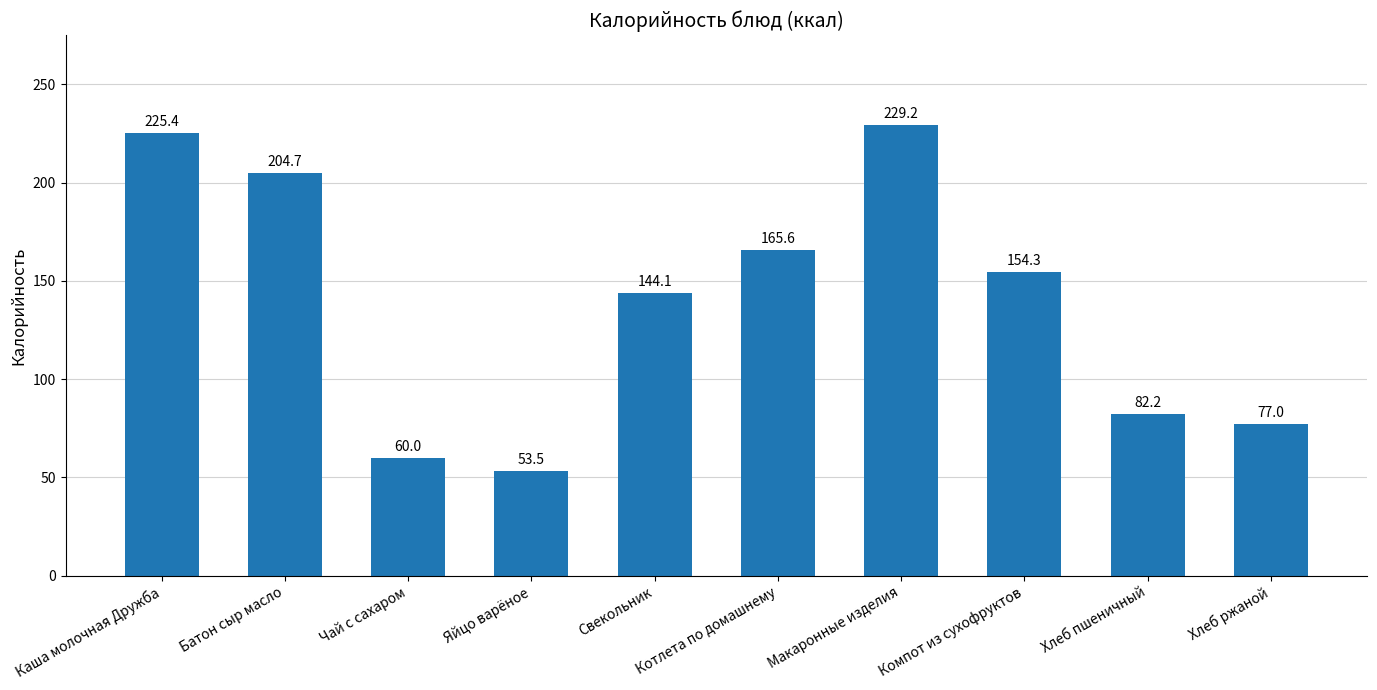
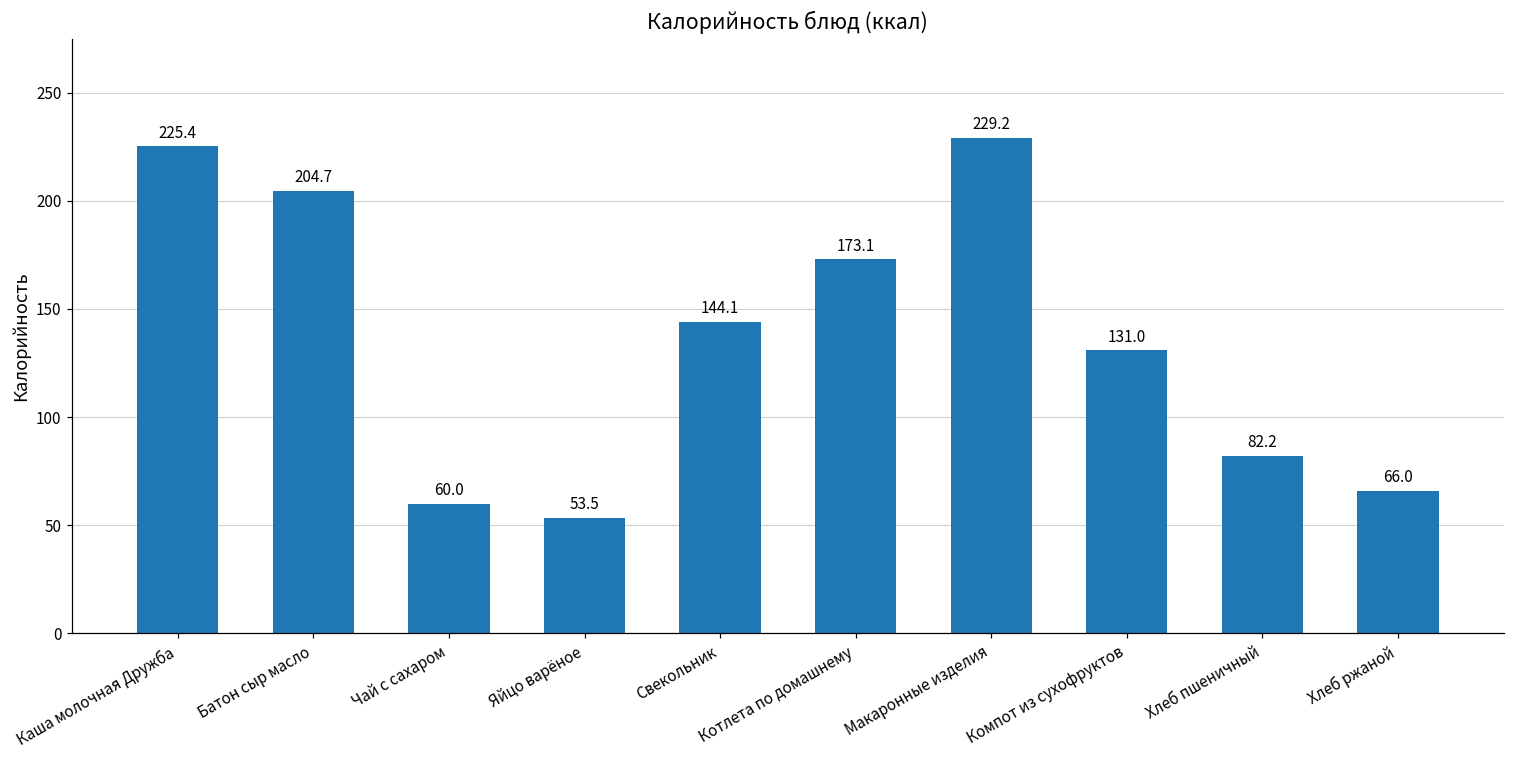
  {
    "Каша молочная Дружба": 225.4,
    "Батон сыр масло": 204.7,
    "Чай с сахаром": 60.0,
    "Яйцо варёное": 53.5,
    "Свекольник": 144.1,
-   "Котлета по домашнему": 165.6,
+   "Котлета по домашнему": 173.1,
    "Макаронные изделия": 229.2,
-   "Компот из сухофруктов": 154.3,
+   "Компот из сухофруктов": 131.0,
    "Хлеб пшеничный": 82.2,
-   "Хлеб ржаной": 77.0
+   "Хлеб ржаной": 66.0
  }
